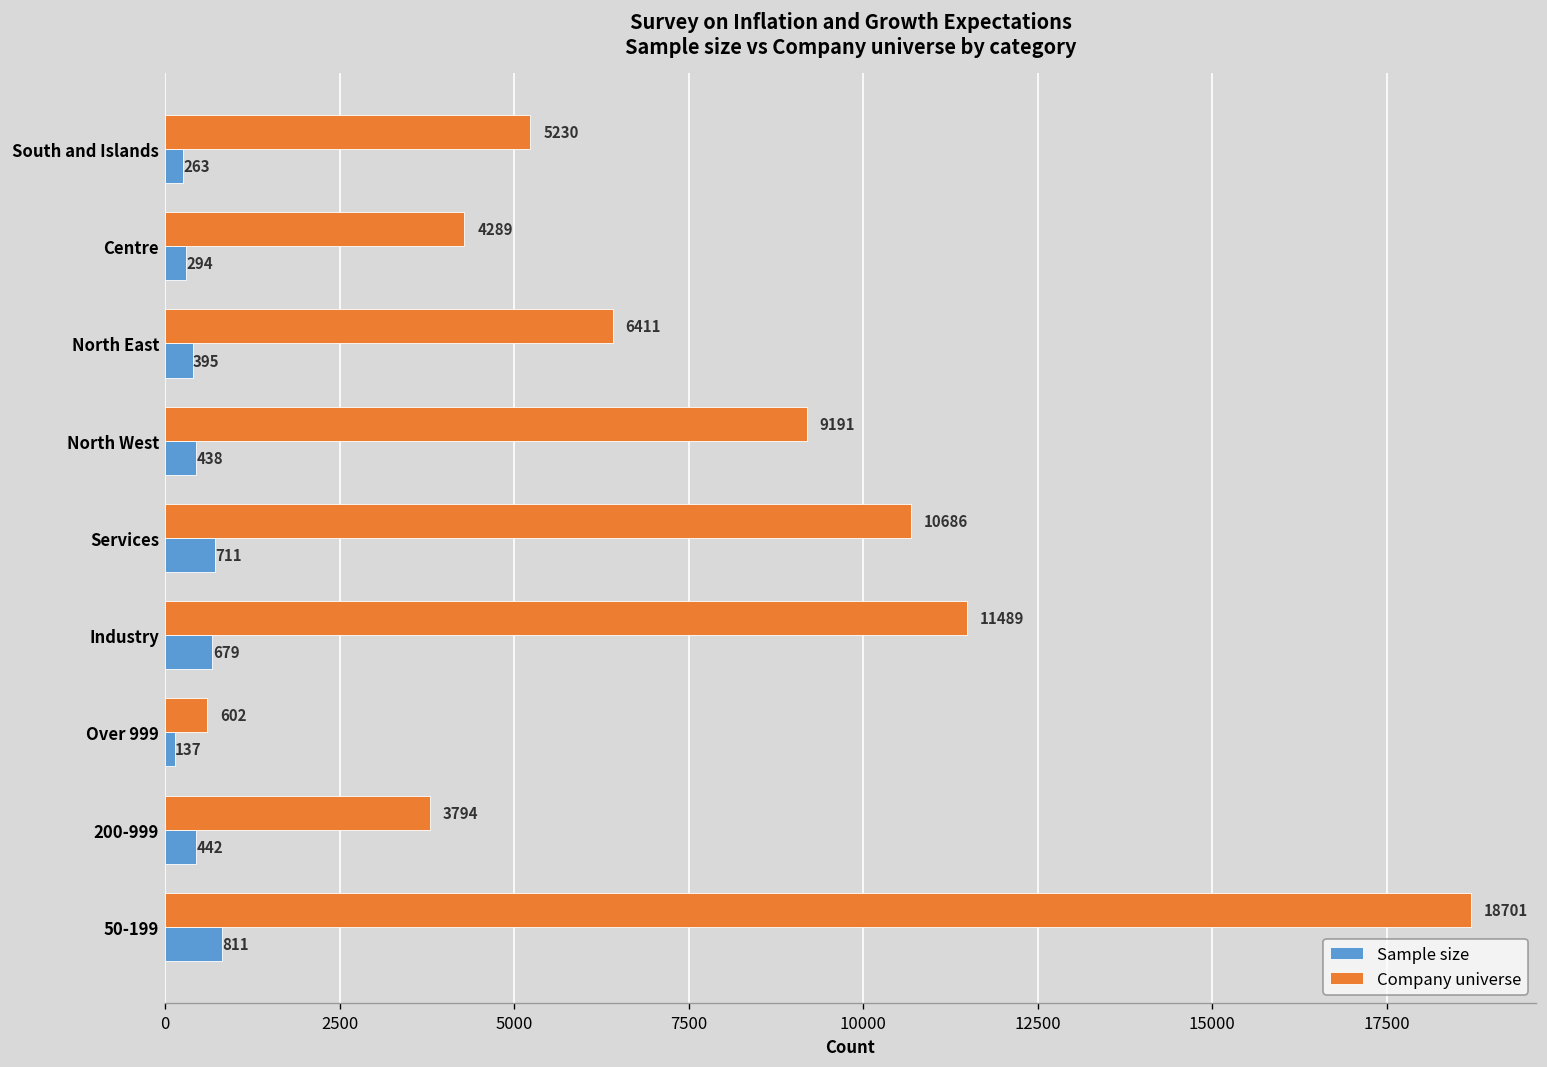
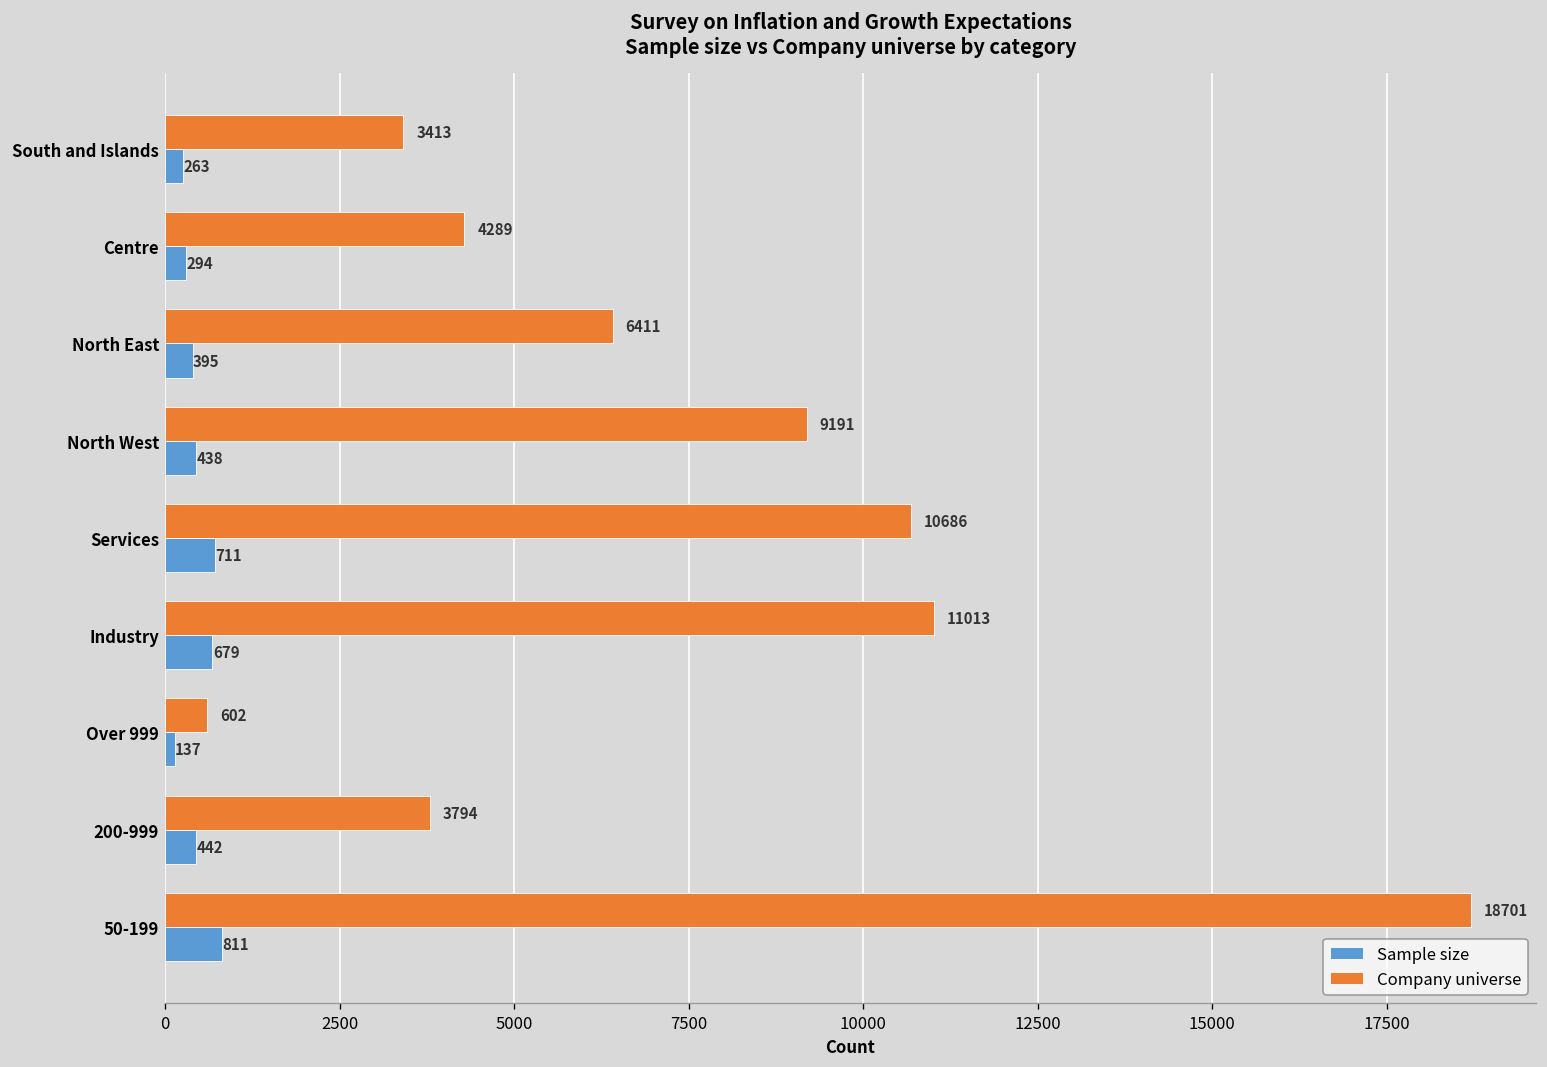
  {
    "Sample size": {
      "South and Islands": 263,
      "Centre": 294,
      "North East": 395,
      "North West": 438,
      "Services": 711,
      "Industry": 679,
      "Over 999": 137,
      "200-999": 442,
      "50-199": 811
    },
    "Company universe": {
-     "South and Islands": 5230,
+     "South and Islands": 3413,
      "Centre": 4289,
      "North East": 6411,
      "North West": 9191,
      "Services": 10686,
-     "Industry": 11489,
+     "Industry": 11013,
      "Over 999": 602,
      "200-999": 3794,
      "50-199": 18701
    }
  }
